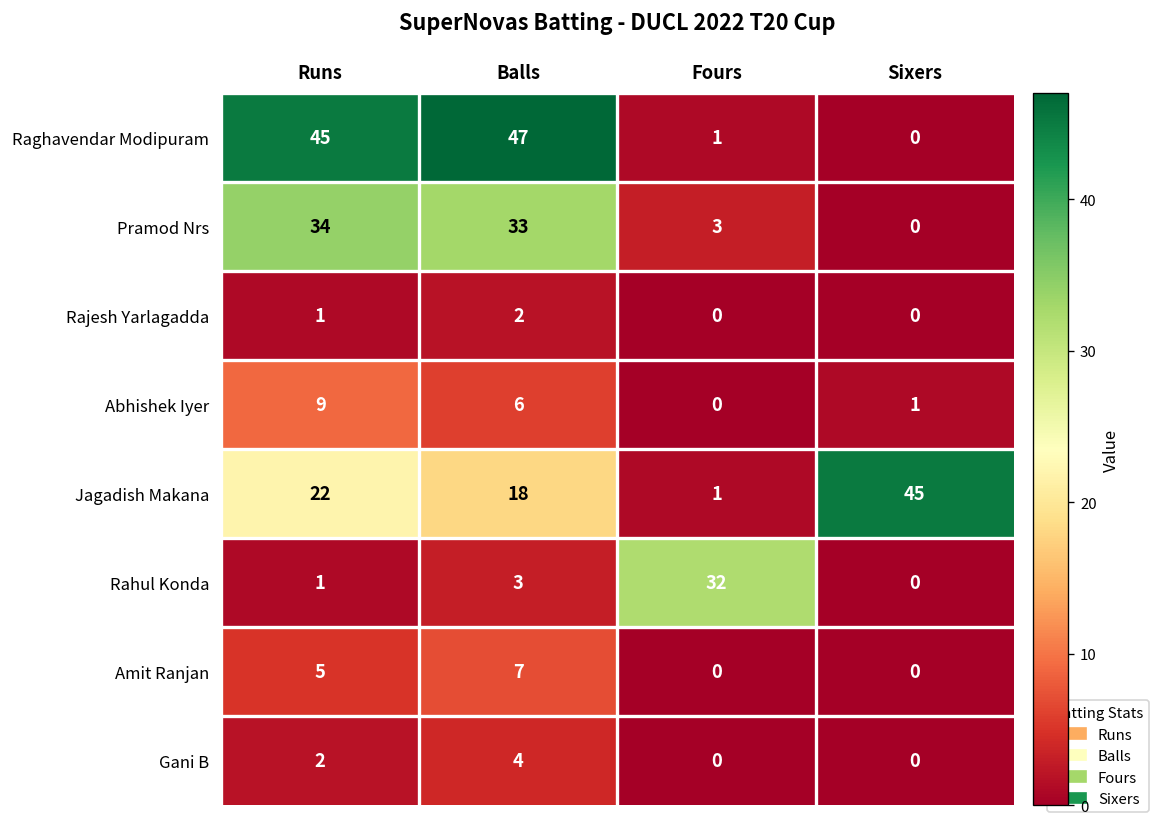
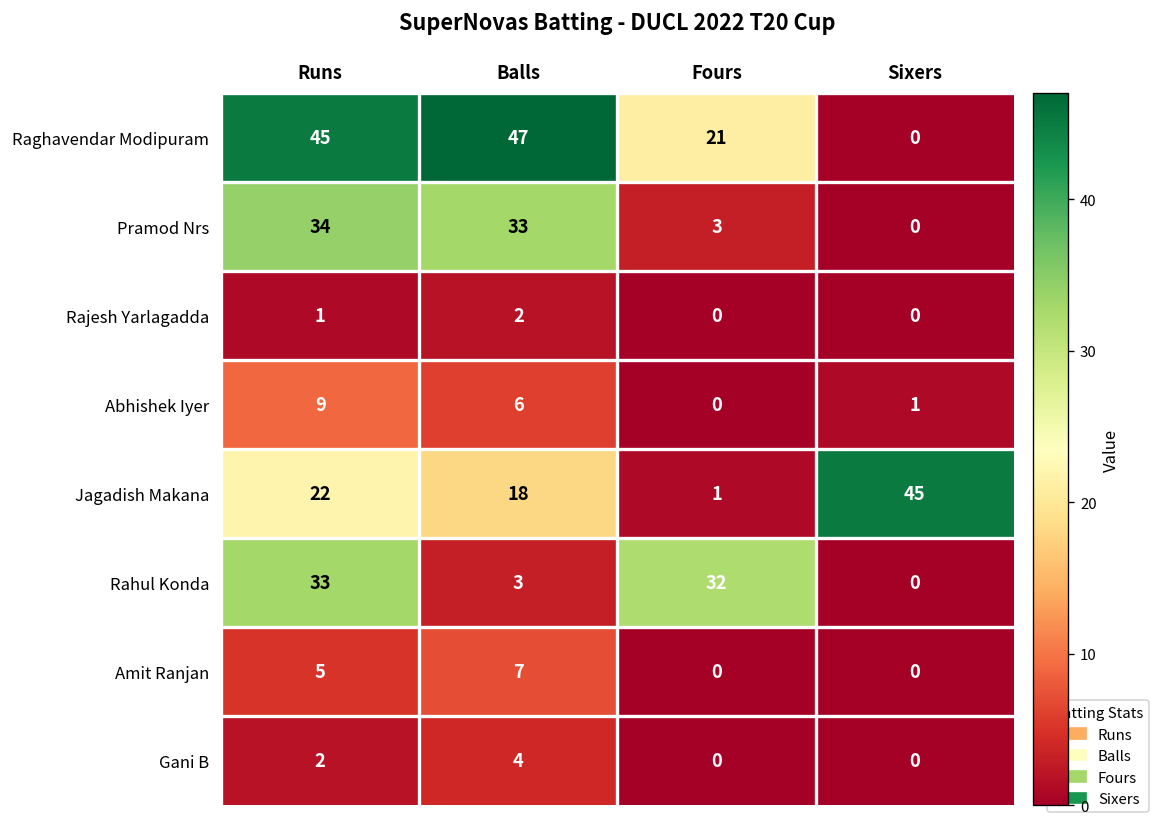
  {
    "Raghavendar Modipuram": {
      "Runs": 45,
      "Balls": 47,
-     "Fours": 1,
+     "Fours": 21,
      "Sixers": 0
    },
    "Pramod Nrs": {
      "Runs": 34,
      "Balls": 33,
      "Fours": 3,
      "Sixers": 0
    },
    "Rajesh Yarlagadda": {
      "Runs": 1,
      "Balls": 2,
      "Fours": 0,
      "Sixers": 0
    },
    "Abhishek Iyer": {
      "Runs": 9,
      "Balls": 6,
      "Fours": 0,
      "Sixers": 1
    },
    "Jagadish Makana": {
      "Runs": 22,
      "Balls": 18,
      "Fours": 1,
      "Sixers": 45
    },
    "Rahul Konda": {
-     "Runs": 1,
+     "Runs": 33,
      "Balls": 3,
      "Fours": 32,
      "Sixers": 0
    },
    "Amit Ranjan": {
      "Runs": 5,
      "Balls": 7,
      "Fours": 0,
      "Sixers": 0
    },
    "Gani B": {
      "Runs": 2,
      "Balls": 4,
      "Fours": 0,
      "Sixers": 0
    }
  }
